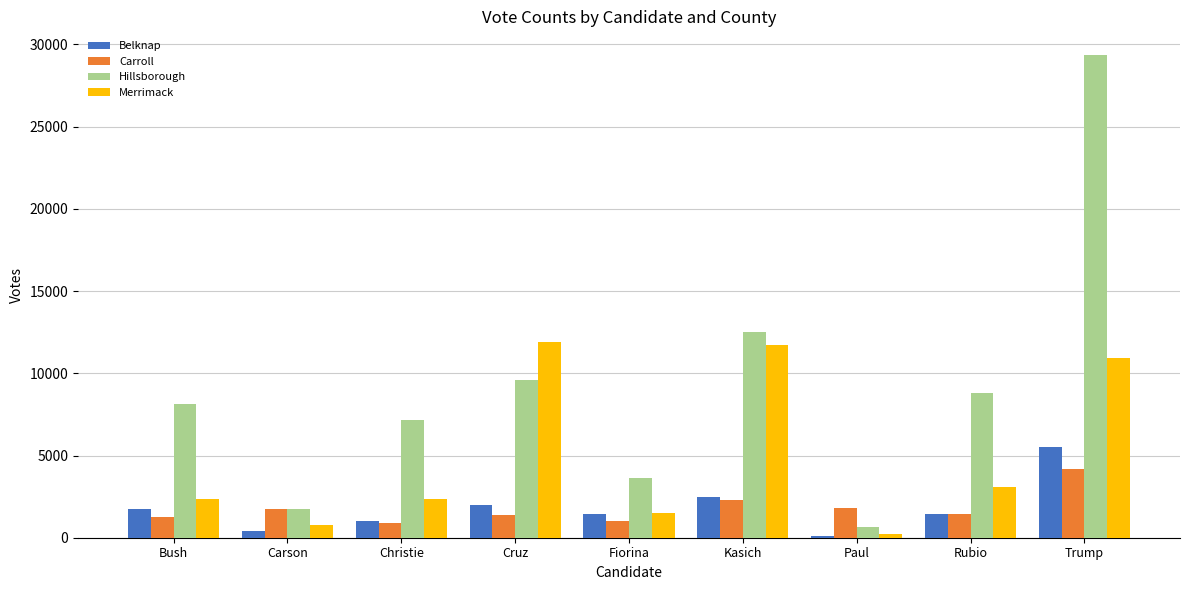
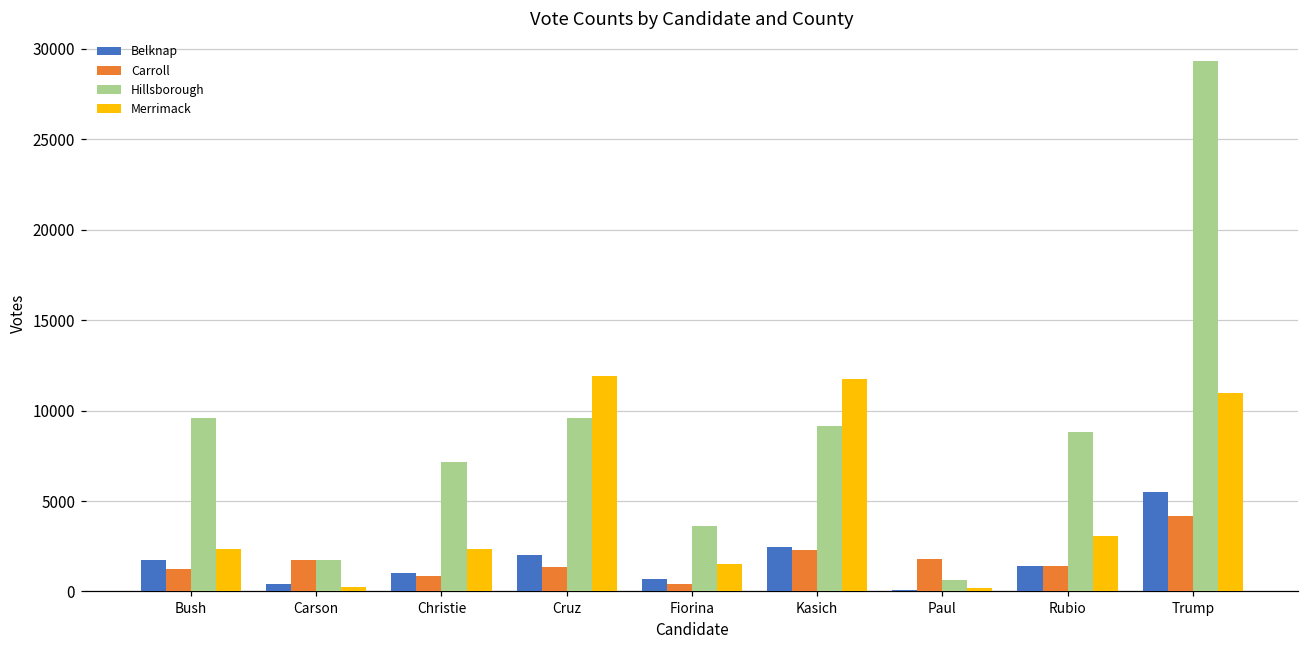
  {
    "Belknap": {
      "Bush": 1700,
      "Carson": 400,
      "Christie": 1000,
      "Cruz": 2000,
-     "Fiorina": 1400,
+     "Fiorina": 700,
      "Kasich": 2500,
      "Rubio": 1400,
      "Trump": 5500
    },
    "Carroll": {
      "Bush": 1200,
      "Carson": 1800,
      "Christie": 900,
      "Cruz": 1400,
-     "Fiorina": 1000,
+     "Fiorina": 400,
      "Kasich": 2300,
      "Paul": 1800,
      "Rubio": 1400,
      "Trump": 4200
    },
    "Hillsborough": {
-     "Bush": 8100,
+     "Bush": 9600,
      "Carson": 1700,
      "Christie": 7200,
      "Cruz": 9600,
      "Fiorina": 3600,
-     "Kasich": 12500,
+     "Kasich": 9200,
      "Paul": 600,
      "Rubio": 8800,
      "Trump": 29300
    },
    "Merrimack": {
      "Bush": 2400,
-     "Carson": 800,
+     "Carson": 200,
      "Christie": 2400,
      "Cruz": 11900,
      "Fiorina": 1500,
      "Kasich": 11700,
      "Paul": 200,
      "Rubio": 3100,
      "Trump": 11000
    }
  }
